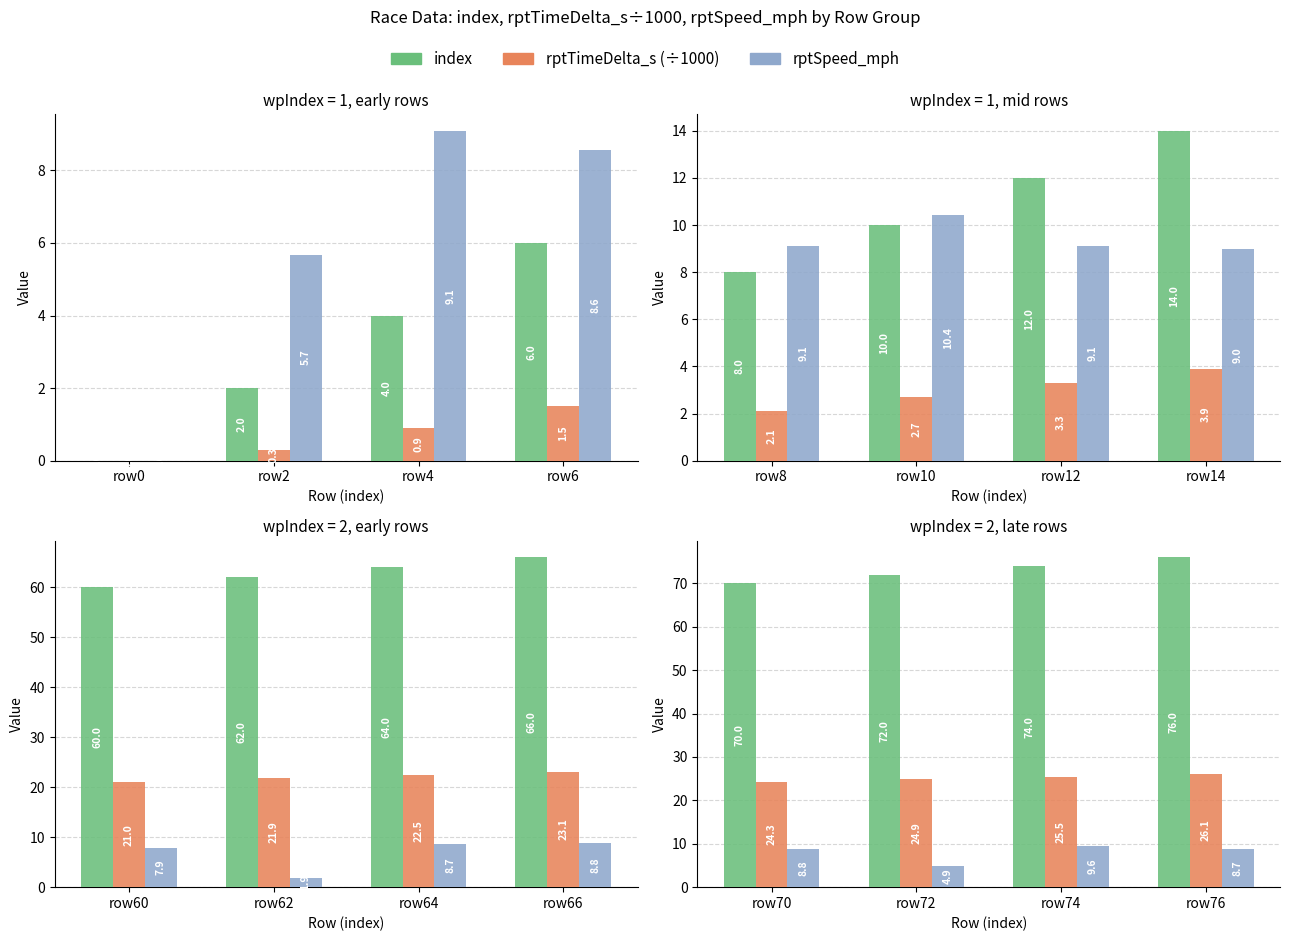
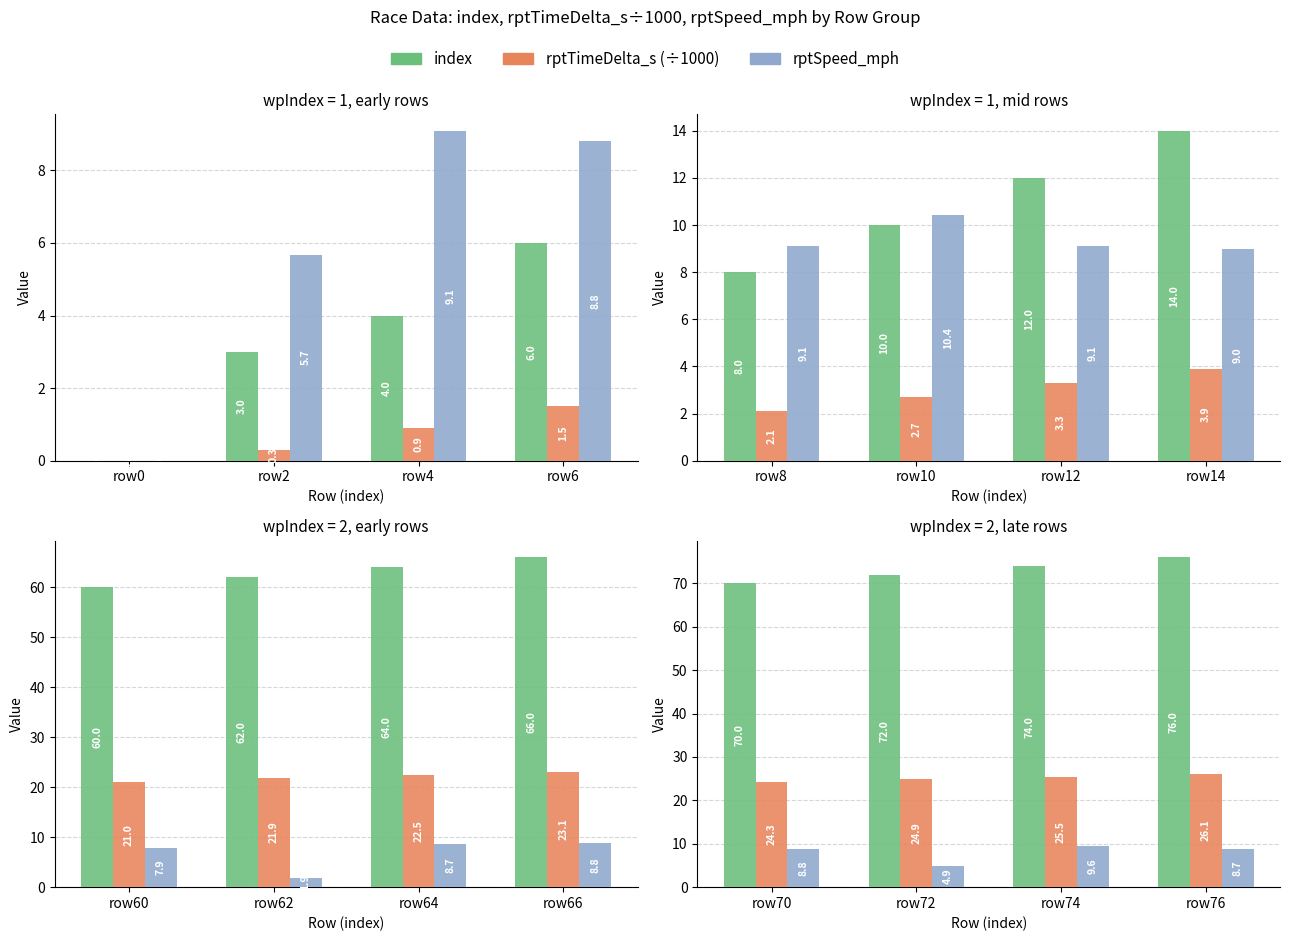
  {
    "wpIndex = 1, early rows": {
      "index": {
-       "row2": 2.0,
+       "row2": 3.0,
        "row4": 4.0,
        "row6": 6.0
      },
      "rptTimeDelta_s (÷1000)": {
        "row2": 0.3,
        "row4": 0.9,
        "row6": 1.5
      },
      "rptSpeed_mph": {
        "row2": 5.7,
        "row4": 9.1,
-       "row6": 8.6
+       "row6": 8.8
      }
    },
    "wpIndex = 1, mid rows": {
      "index": {
        "row8": 8.0,
        "row10": 10.0,
        "row12": 12.0,
        "row14": 14.0
      },
      "rptTimeDelta_s (÷1000)": {
        "row8": 2.1,
        "row10": 2.7,
        "row12": 3.3,
        "row14": 3.9
      },
      "rptSpeed_mph": {
        "row8": 9.1,
        "row10": 10.4,
        "row12": 9.1,
        "row14": 9.0
      }
    },
    "wpIndex = 2, early rows": {
      "index": {
        "row60": 60.0,
        "row62": 62.0,
        "row64": 64.0,
        "row66": 66.0
      },
      "rptTimeDelta_s (÷1000)": {
        "row60": 21.0,
        "row62": 21.9,
        "row64": 22.5,
        "row66": 23.1
      },
      "rptSpeed_mph": {
        "row60": 7.9,
        "row64": 8.7,
        "row66": 8.8
      }
    },
    "wpIndex = 2, late rows": {
      "index": {
        "row70": 70.0,
        "row72": 72.0,
        "row74": 74.0,
        "row76": 76.0
      },
      "rptTimeDelta_s (÷1000)": {
        "row70": 24.3,
        "row72": 24.9,
        "row74": 25.5,
        "row76": 26.1
      },
      "rptSpeed_mph": {
        "row70": 8.8,
        "row72": 4.9,
        "row74": 9.6,
        "row76": 8.7
      }
    }
  }
